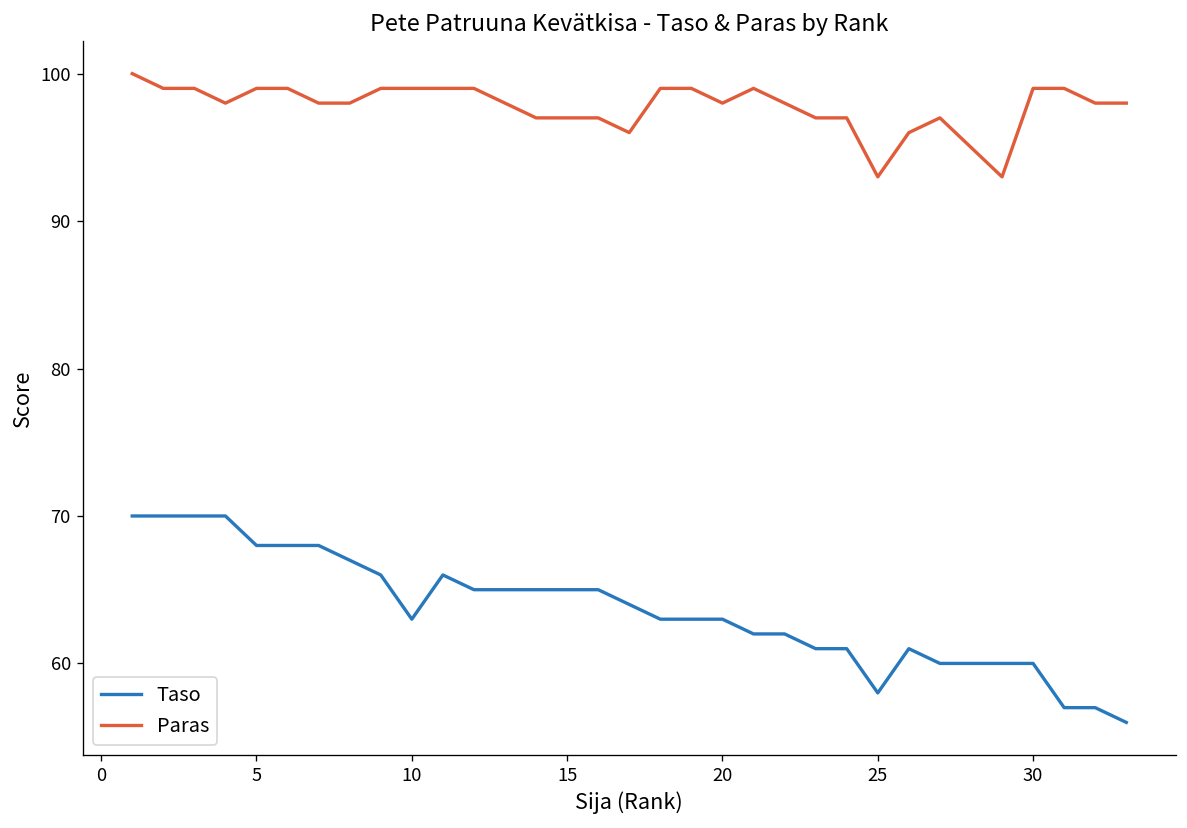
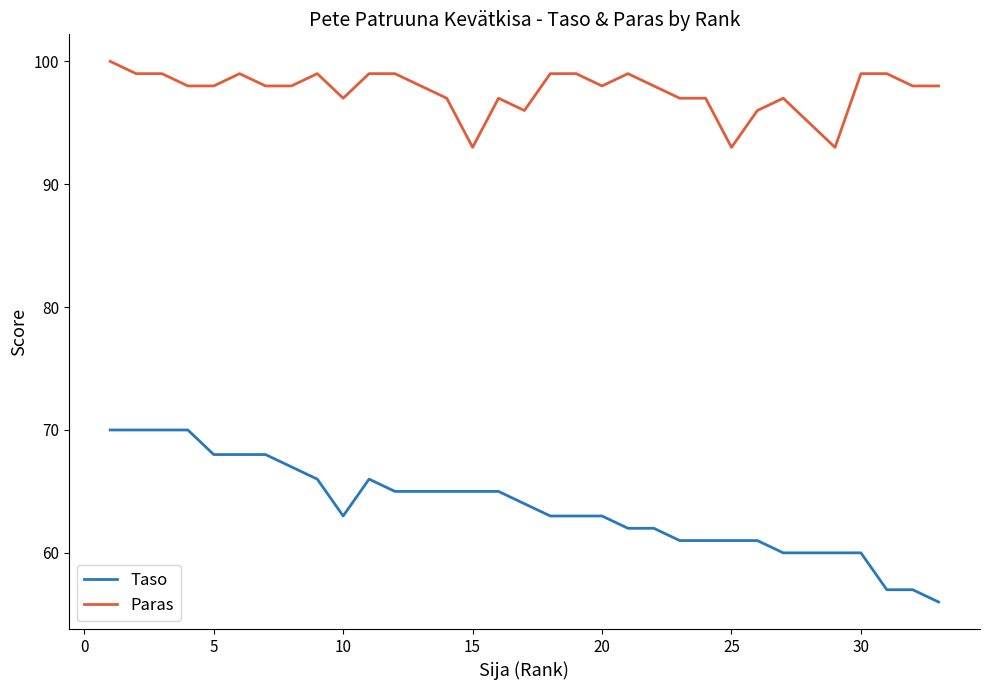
  {
    "Taso": {
      "5": 68,
      "10": 63,
      "15": 65,
      "20": 63,
-     "25": 58,
+     "25": 61,
      "30": 60
    },
    "Paras": {
-     "5": 99,
-     "10": 99,
-     "15": 97,
+     "5": 98,
+     "10": 97,
+     "15": 93,
      "20": 98,
      "25": 93,
      "30": 99
    }
  }
